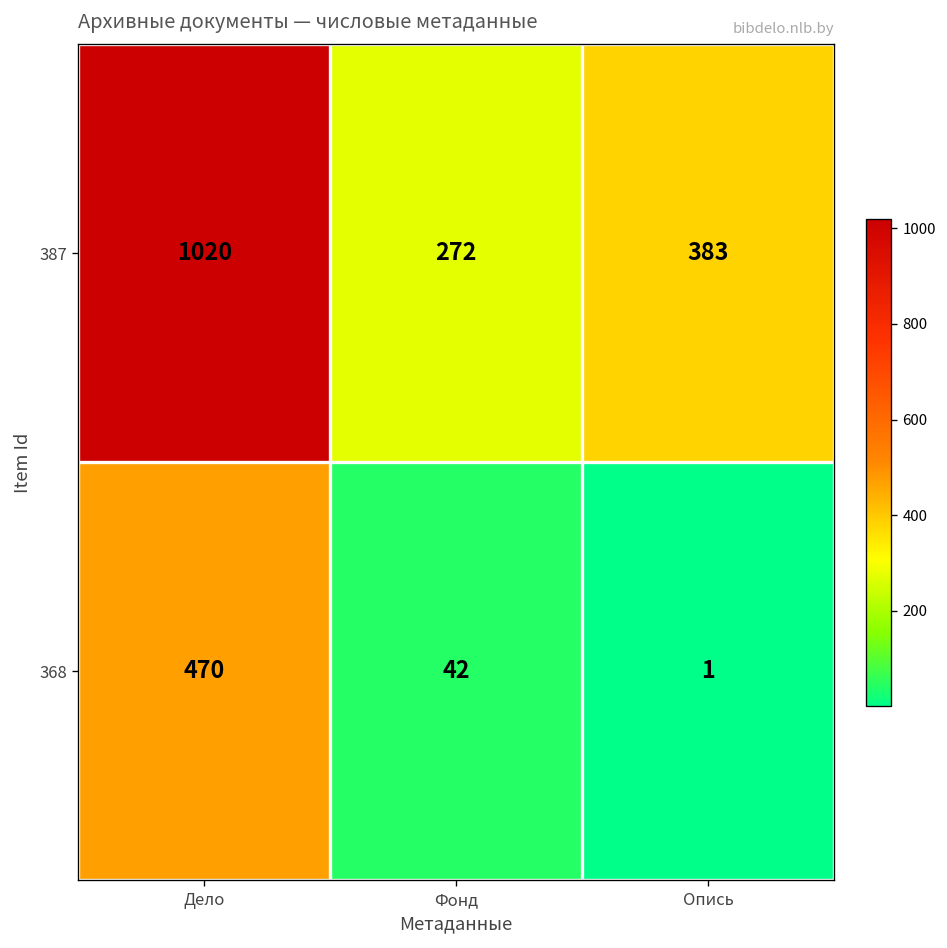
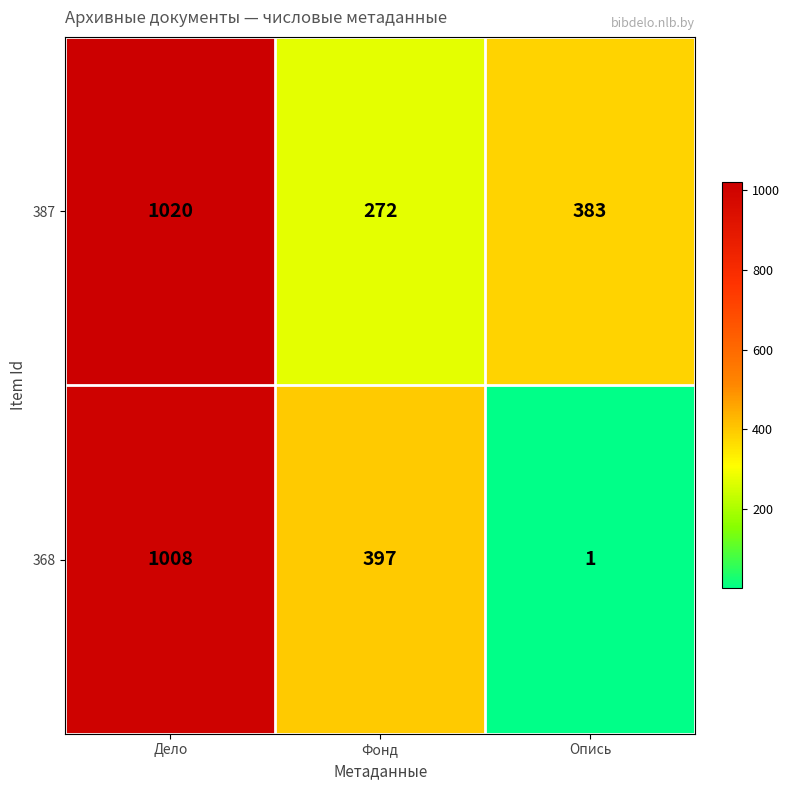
  {
    "387": {
      "Дело": 1020,
      "Фонд": 272,
      "Опись": 383
    },
    "368": {
-     "Дело": 470,
-     "Фонд": 42,
+     "Дело": 1008,
+     "Фонд": 397,
      "Опись": 1
    }
  }
